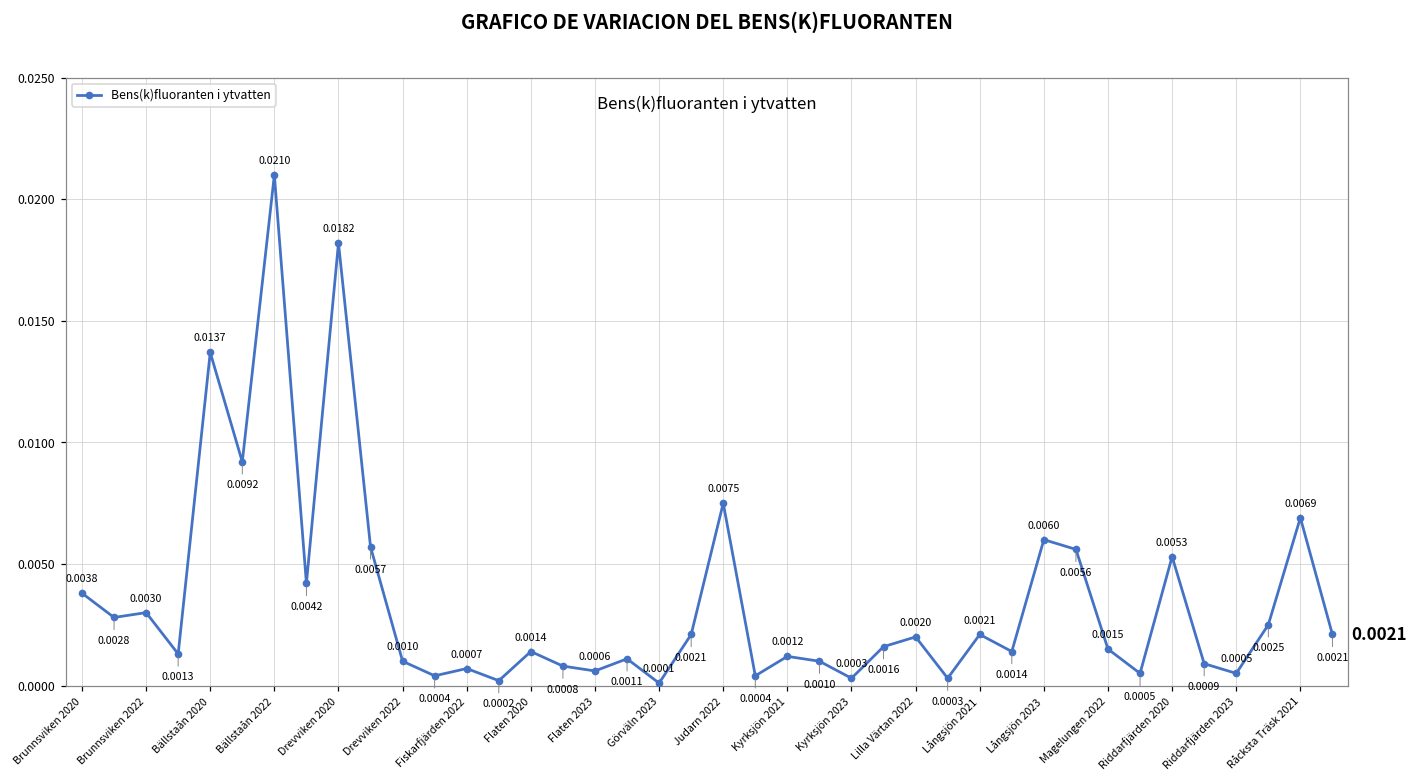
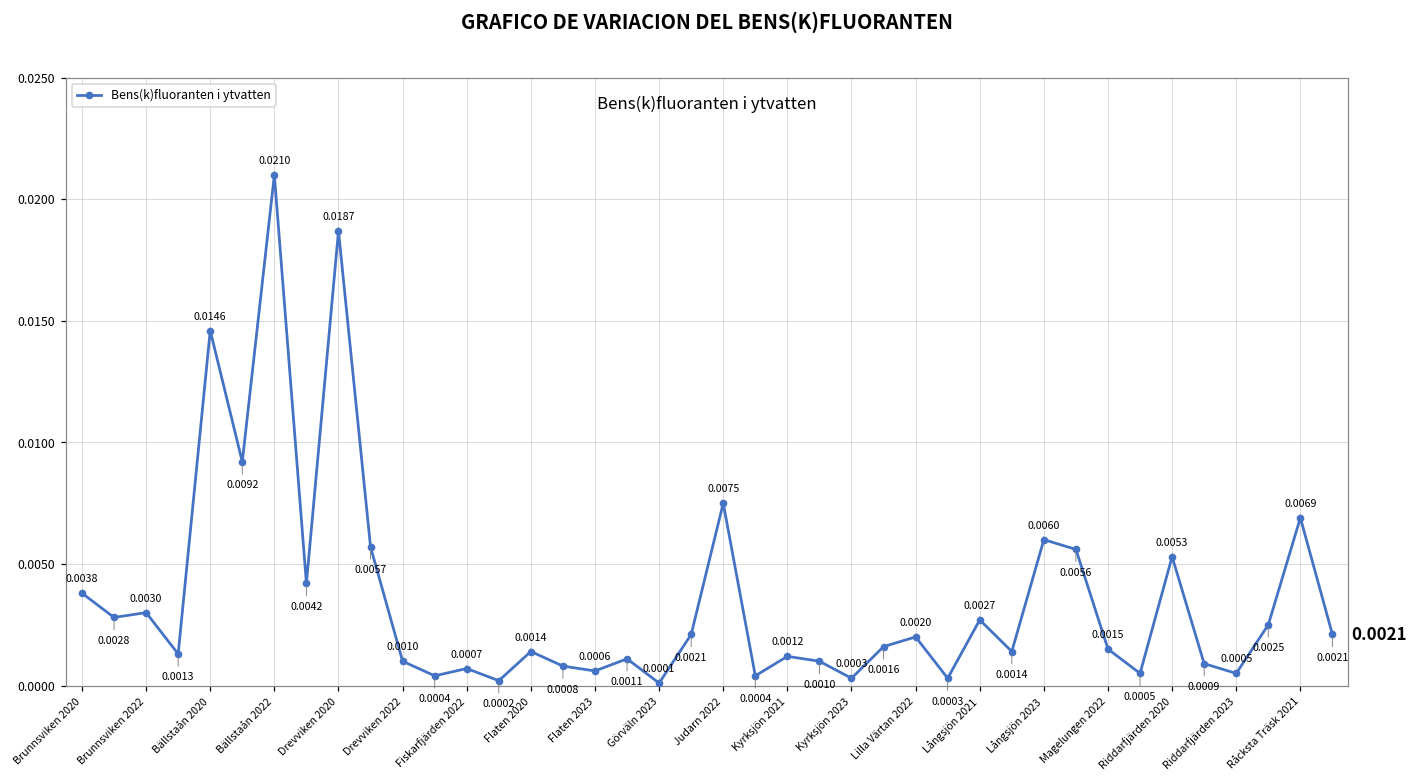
  {
    "Brunnsviken 2020": 0.0038,
    "Brunnsviken 2022": 0.0030,
-   "Bällstaån 2020": 0.0137,
+   "Bällstaån 2020": 0.0146,
    "Bällstaån 2022": 0.0210,
-   "Drevviken 2020": 0.0182,
+   "Drevviken 2020": 0.0187,
    "Drevviken 2022": 0.0010,
    "Fiskarfjärden 2022": 0.0007,
    "Flaten 2020": 0.0014,
    "Flaten 2023": 0.0006,
    "Görväln 2023": 0.0001,
    "Judarn 2022": 0.0075,
    "Kyrksjön 2021": 0.0012,
    "Kyrksjön 2023": 0.0003,
    "Lilla Värtan 2022": 0.0020,
-   "Långsjön 2021": 0.0021,
+   "Långsjön 2021": 0.0027,
    "Långsjön 2023": 0.0060,
    "Magelungen 2022": 0.0015,
    "Riddarfjärden 2020": 0.0053,
    "Riddarfjärden 2023": 0.0005,
    "Råcksta Träsk 2021": 0.0069
  }
